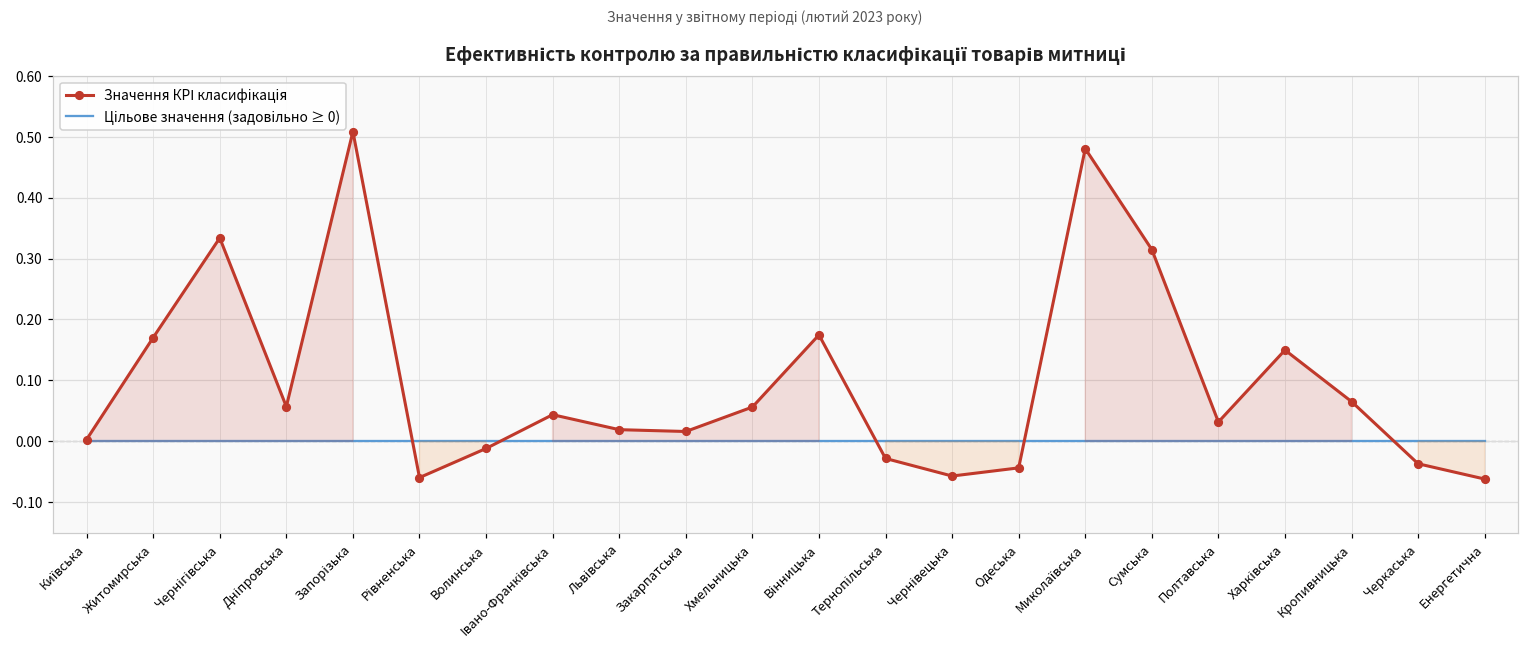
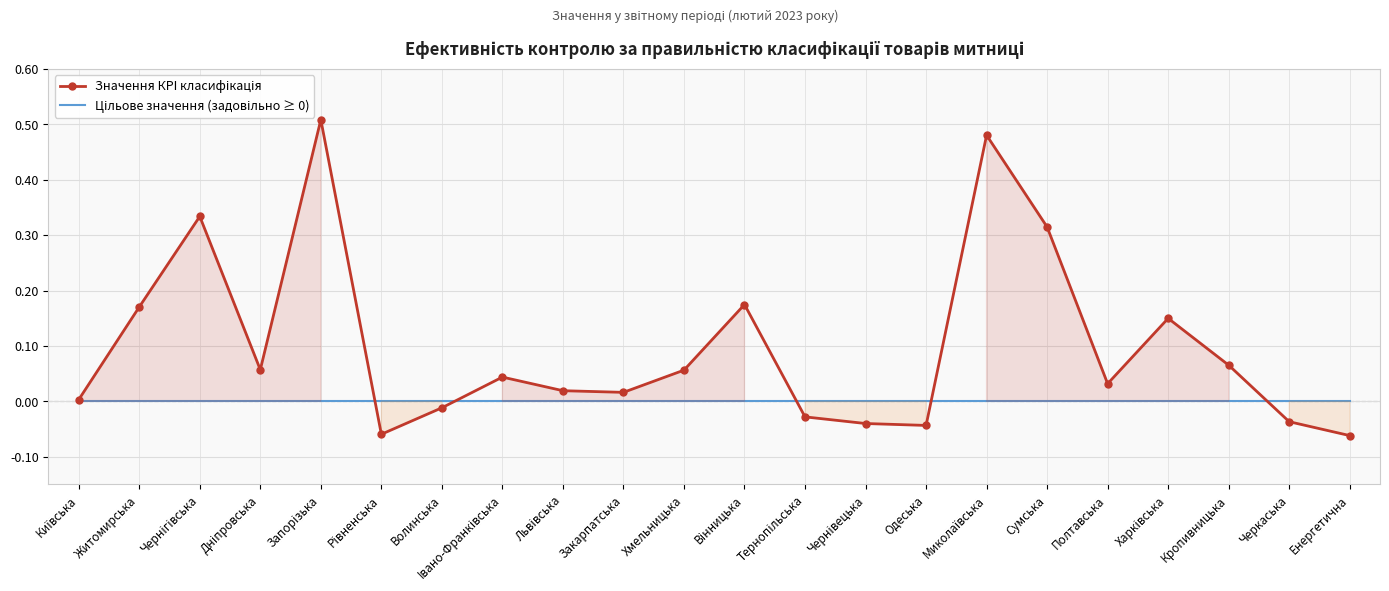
  {
    "Значення КРІ класифікація": {
      "Житомирська": 0.17,
      "Чернігівська": 0.33,
      "Дніпровська": 0.06,
      "Запорізька": 0.51,
      "Рівненська": -0.06,
      "Волинська": -0.01,
      "Івано-Франківська": 0.04,
      "Львівська": 0.02,
      "Закарпатська": 0.02,
      "Хмельницька": 0.06,
      "Вінницька": 0.17,
      "Тернопільська": -0.03,
-     "Чернівецька": -0.06,
+     "Чернівецька": -0.04,
      "Одеська": -0.04,
      "Миколаївська": 0.48,
      "Сумська": 0.31,
      "Полтавська": 0.03,
      "Харківська": 0.15,
      "Кропивницька": 0.07,
      "Черкаська": -0.04,
      "Енергетична": -0.06
    },
    "Цільове значення (задовільно ≥ 0)": {
      "Житомирська": 0.00,
      "Чернігівська": 0.00,
      "Дніпровська": 0.00,
      "Запорізька": 0.00,
      "Рівненська": 0.00,
      "Волинська": 0.00,
      "Івано-Франківська": 0.00,
      "Львівська": 0.00,
      "Закарпатська": 0.00,
      "Хмельницька": 0.00,
      "Вінницька": 0.00,
      "Тернопільська": 0.00,
      "Чернівецька": 0.00,
      "Одеська": 0.00,
      "Миколаївська": 0.00,
      "Сумська": 0.00,
      "Полтавська": 0.00,
      "Харківська": 0.00,
      "Кропивницька": 0.00,
      "Черкаська": 0.00,
      "Енергетична": 0.00
    }
  }
